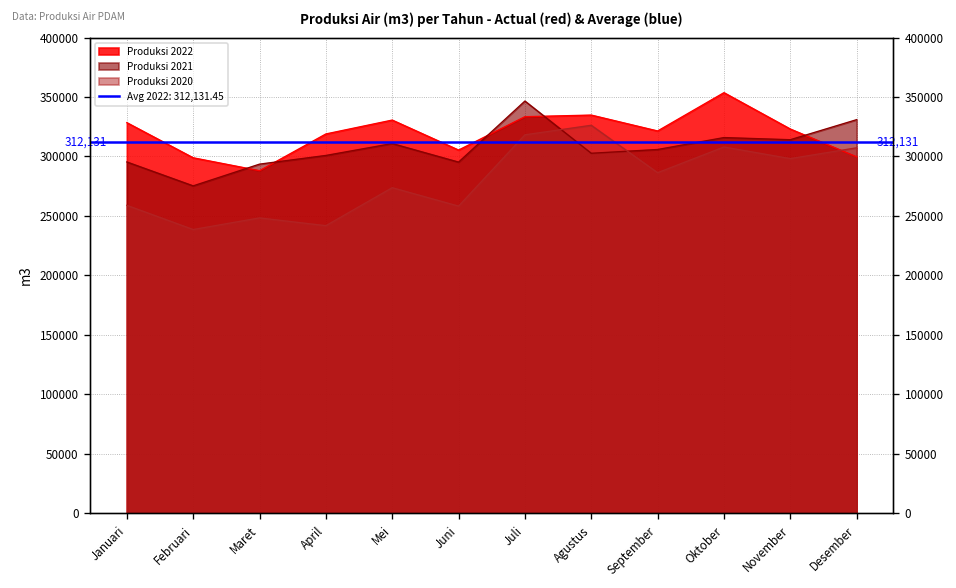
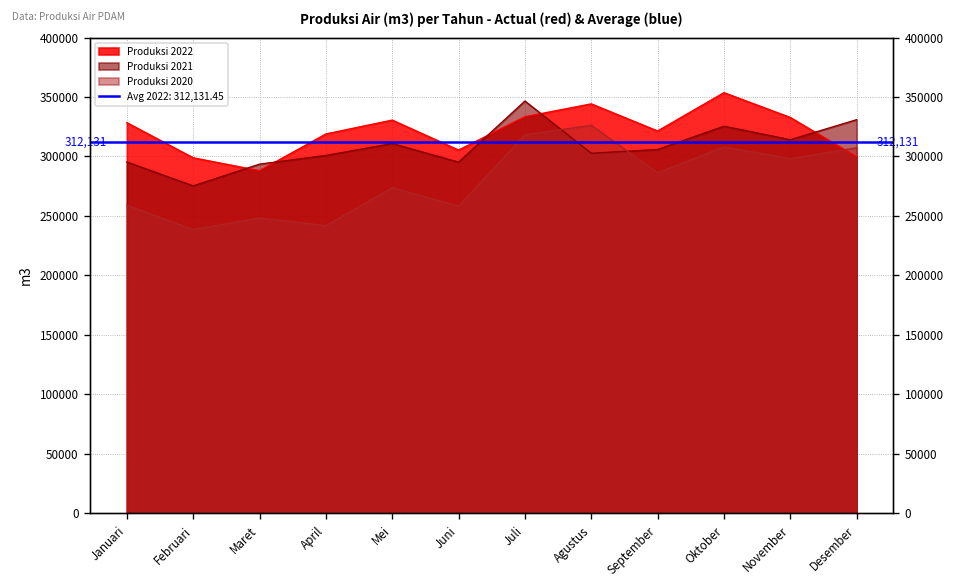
  {
    "Produksi 2022": {
      "Februari": 300000,
      "Maret": 290000,
      "April": 320000,
      "Mei": 330000,
      "Juni": 310000,
      "Juli": 330000,
-     "Agustus": 330000,
+     "Agustus": 340000,
      "September": 320000,
      "Oktober": 350000,
-     "November": 320000,
+     "November": 330000,
      "Desember": 300000
    },
    "Produksi 2021": {
      "Februari": 280000,
      "Maret": 290000,
      "April": 300000,
      "Mei": 310000,
      "Juni": 300000,
      "Juli": 350000,
      "Agustus": 300000,
      "September": 310000,
-     "Oktober": 320000,
+     "Oktober": 330000,
      "November": 310000,
      "Desember": 330000
    },
    "Produksi 2020": {
      "Januari": 260000,
      "Februari": 240000,
      "Maret": 250000,
      "April": 240000,
      "Mei": 270000,
      "Juni": 260000,
      "Juli": 320000,
      "Agustus": 330000,
      "September": 290000,
      "Oktober": 310000,
      "November": 300000
    }
  }
